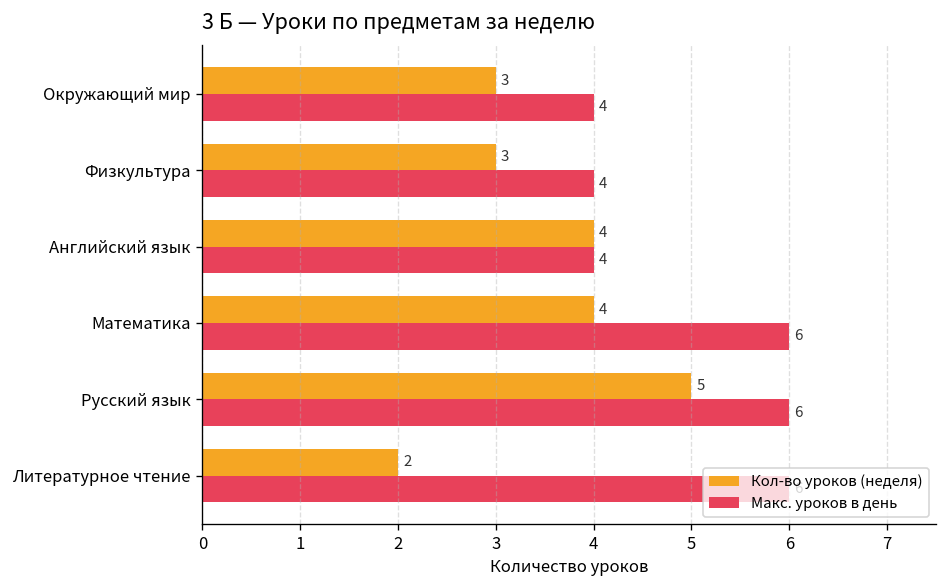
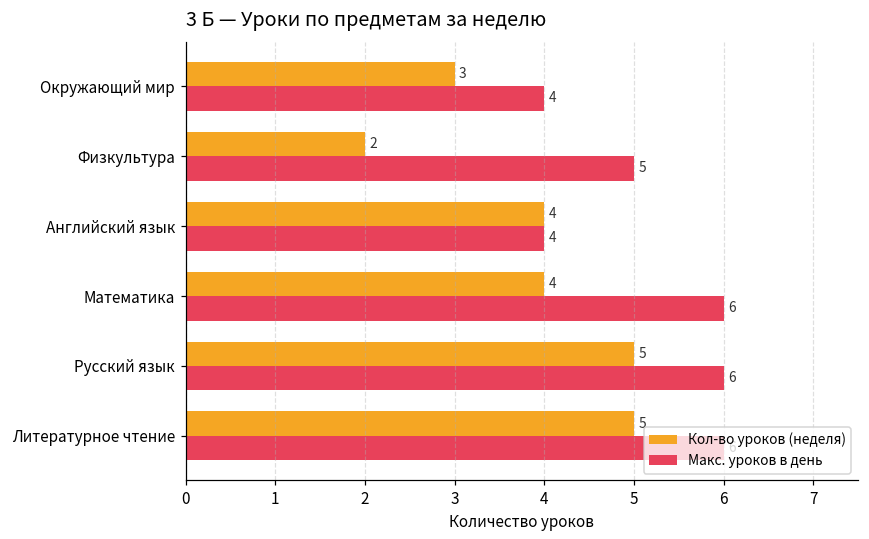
  {
    "Кол-во уроков (неделя)": {
      "Окружающий мир": 3,
-     "Физкультура": 3,
+     "Физкультура": 2,
      "Английский язык": 4,
      "Математика": 4,
      "Русский язык": 5,
-     "Литературное чтение": 2
+     "Литературное чтение": 5
    },
    "Макс. уроков в день": {
      "Окружающий мир": 4,
-     "Физкультура": 4,
+     "Физкультура": 5,
      "Английский язык": 4,
      "Математика": 6,
      "Русский язык": 6
    }
  }
